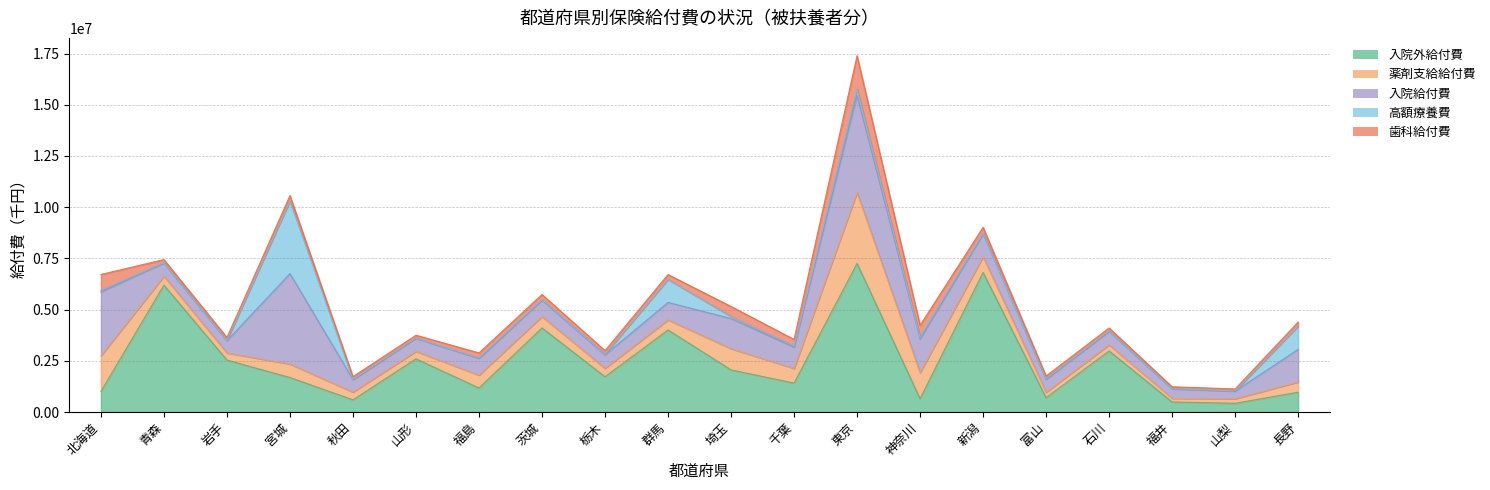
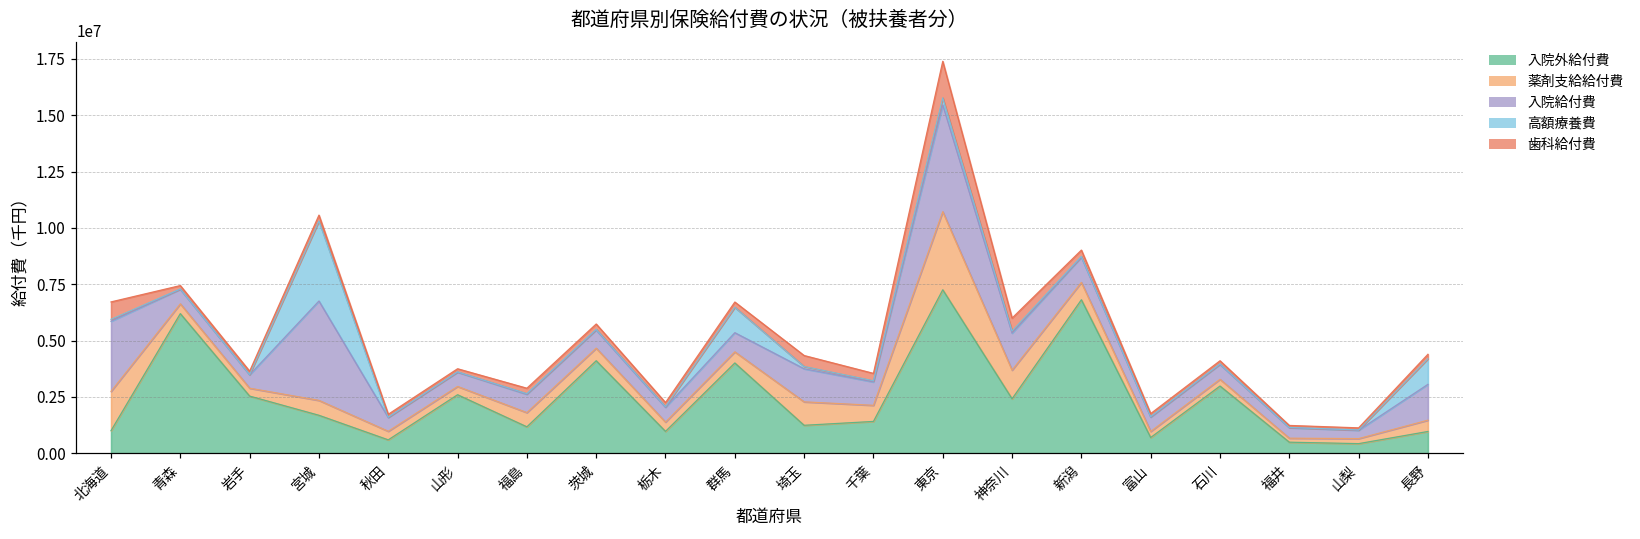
  {
    "入院外給付費": {
      "北海道": 1000000,
      "青森": 6200000,
      "岩手": 2500000,
      "宮城": 1700000,
      "秋田": 600000,
      "山形": 2600000,
      "福島": 1200000,
      "茨城": 4100000,
-     "栃木": 1700000,
+     "栃木": 1000000,
      "群馬": 4000000,
-     "埼玉": 2100000,
+     "埼玉": 1200000,
      "千葉": 1400000,
      "東京": 7300000,
-     "神奈川": 600000,
+     "神奈川": 2400000,
      "新潟": 6800000,
      "富山": 700000,
      "石川": 3000000,
      "福井": 500000,
      "山梨": 400000,
      "長野": 1000000
    },
    "入院給付費": {
      "宮城": 4400000,
      "群馬": 800000,
      "東京": 4700000,
      "長野": 1600000
    },
    "高額療養費": {
      "宮城": 3500000,
      "群馬": 1100000,
      "東京": 300000,
      "長野": 1100000
    }
  }
